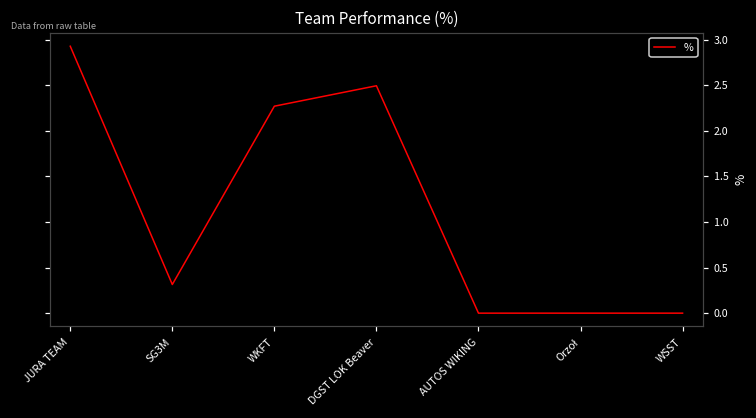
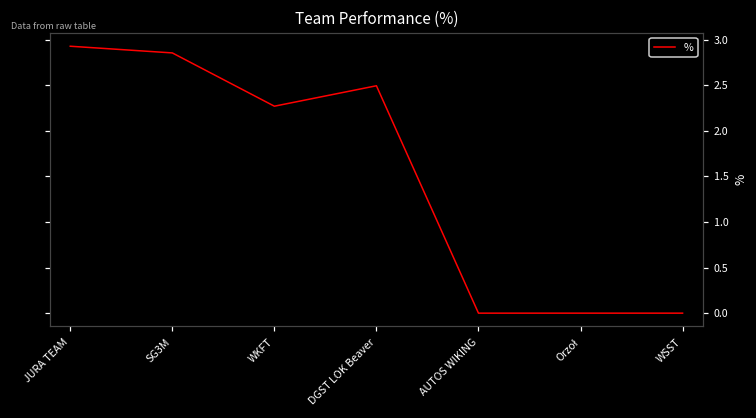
  {
    "JURA TEAM": 2.9,
-   "SG3M": 0.3,
+   "SG3M": 2.9,
    "WKFT": 2.3,
    "DGST LOK Beaver": 2.5,
    "AUTOS WIKING": 0.0,
    "Orzoł": 0.0,
    "WSST": 0.0
  }
